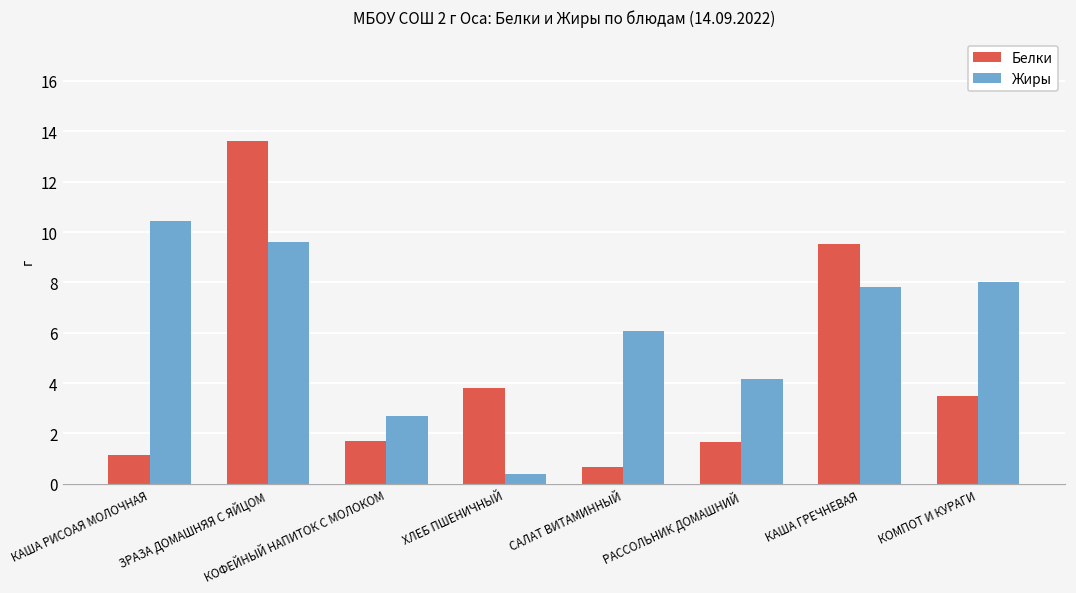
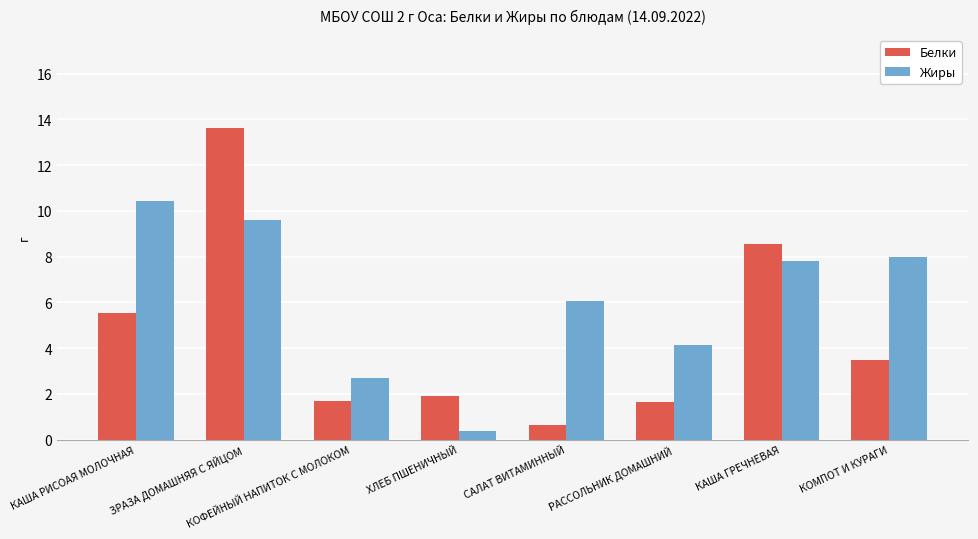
  {
    "Белки": {
-     "КАША РИСОАЯ МОЛОЧНАЯ": 1.2,
+     "КАША РИСОАЯ МОЛОЧНАЯ": 5.5,
      "ЗРАЗА ДОМАШНЯЯ С ЯЙЦОМ": 13.6,
      "КОФЕЙНЫЙ НАПИТОК С МОЛОКОМ": 1.7,
-     "ХЛЕБ ПШЕНИЧНЫЙ": 3.8,
+     "ХЛЕБ ПШЕНИЧНЫЙ": 1.9,
      "САЛАТ ВИТАМИННЫЙ": 0.7,
      "РАССОЛЬНИК ДОМАШНИЙ": 1.7,
-     "КАША ГРЕЧНЕВАЯ": 9.5,
+     "КАША ГРЕЧНЕВАЯ": 8.6,
      "КОМПОТ И КУРАГИ": 3.5
    },
    "Жиры": {
      "КАША РИСОАЯ МОЛОЧНАЯ": 10.4,
      "ЗРАЗА ДОМАШНЯЯ С ЯЙЦОМ": 9.6,
      "КОФЕЙНЫЙ НАПИТОК С МОЛОКОМ": 2.7,
      "ХЛЕБ ПШЕНИЧНЫЙ": 0.4,
      "САЛАТ ВИТАМИННЫЙ": 6.1,
      "РАССОЛЬНИК ДОМАШНИЙ": 4.2,
      "КАША ГРЕЧНЕВАЯ": 7.8,
      "КОМПОТ И КУРАГИ": 8.0
    }
  }
